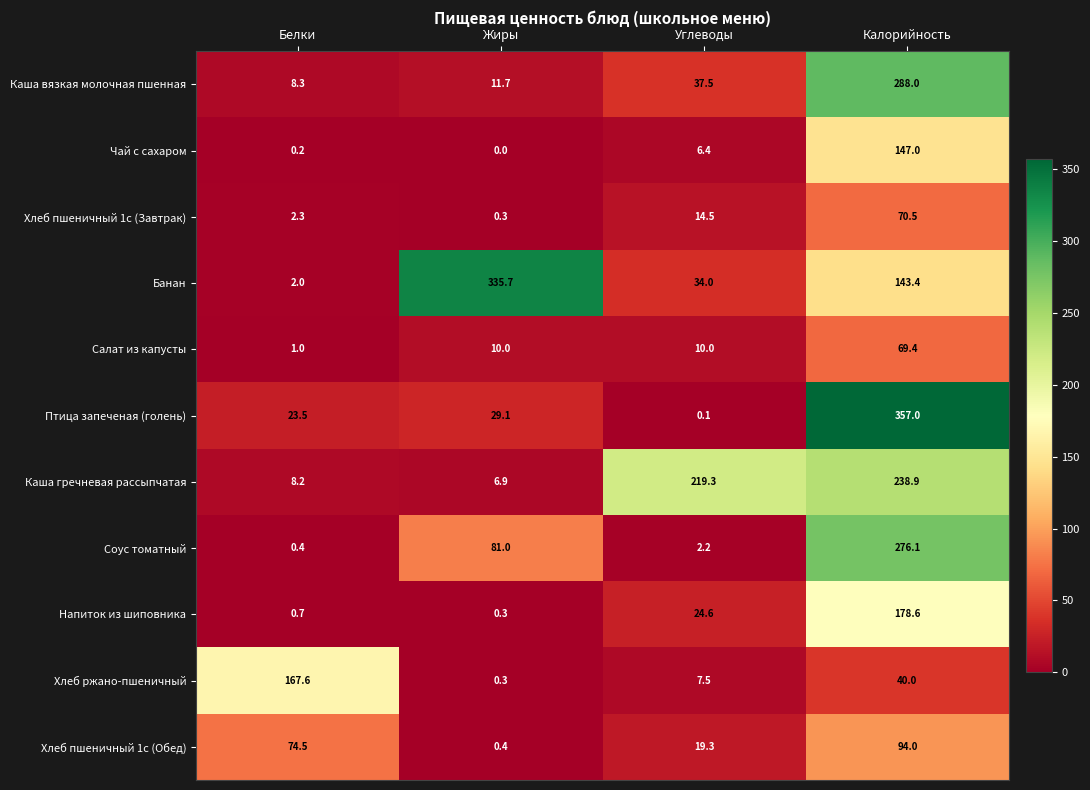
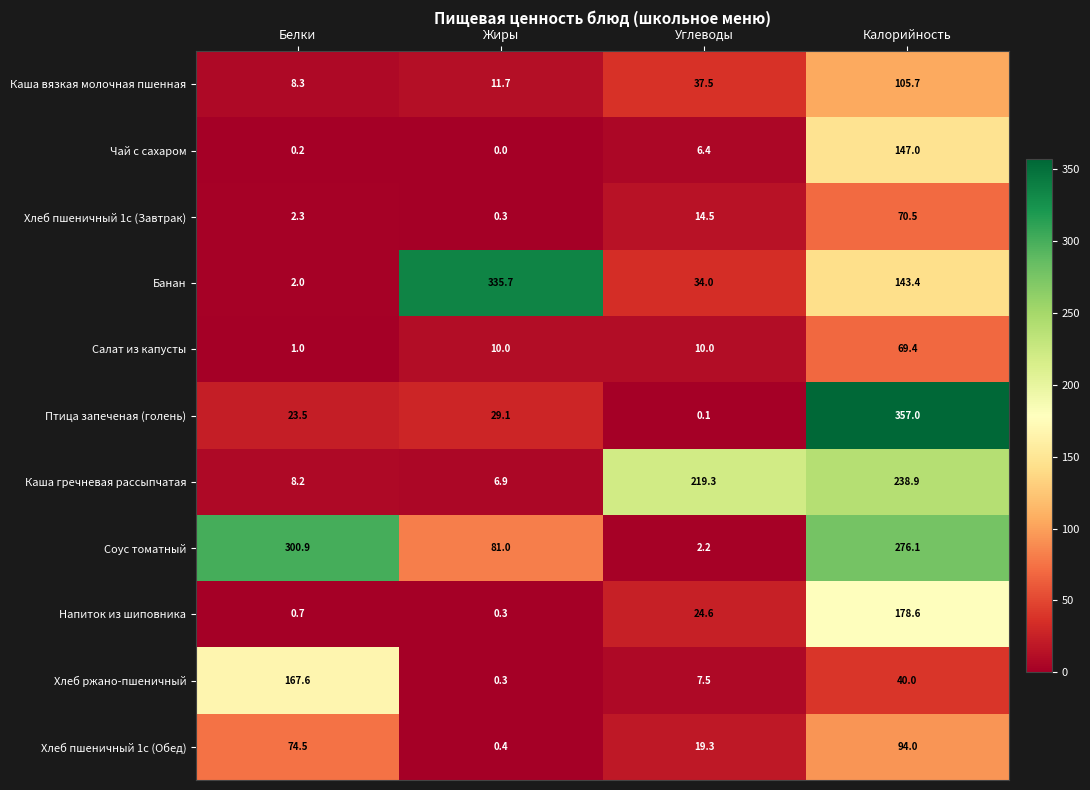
  {
    "Каша вязкая молочная пшенная": {
      "Белки": 8.3,
      "Жиры": 11.7,
      "Углеводы": 37.5,
-     "Калорийность": 288.0
+     "Калорийность": 105.7
    },
    "Чай с сахаром": {
      "Белки": 0.2,
      "Жиры": 0.0,
      "Углеводы": 6.4,
      "Калорийность": 147.0
    },
    "Хлеб пшеничный 1с (Завтрак)": {
      "Белки": 2.3,
      "Жиры": 0.3,
      "Углеводы": 14.5,
      "Калорийность": 70.5
    },
    "Банан": {
      "Белки": 2.0,
      "Жиры": 335.7,
      "Углеводы": 34.0,
      "Калорийность": 143.4
    },
    "Салат из капусты": {
      "Белки": 1.0,
      "Жиры": 10.0,
      "Углеводы": 10.0,
      "Калорийность": 69.4
    },
    "Птица запеченая (голень)": {
      "Белки": 23.5,
      "Жиры": 29.1,
      "Углеводы": 0.1,
      "Калорийность": 357.0
    },
    "Каша гречневая рассыпчатая": {
      "Белки": 8.2,
      "Жиры": 6.9,
      "Углеводы": 219.3,
      "Калорийность": 238.9
    },
    "Соус томатный": {
-     "Белки": 0.4,
+     "Белки": 300.9,
      "Жиры": 81.0,
      "Углеводы": 2.2,
      "Калорийность": 276.1
    },
    "Напиток из шиповника": {
      "Белки": 0.7,
      "Жиры": 0.3,
      "Углеводы": 24.6,
      "Калорийность": 178.6
    },
    "Хлеб ржано-пшеничный": {
      "Белки": 167.6,
      "Жиры": 0.3,
      "Углеводы": 7.5,
      "Калорийность": 40.0
    },
    "Хлеб пшеничный 1с (Обед)": {
      "Белки": 74.5,
      "Жиры": 0.4,
      "Углеводы": 19.3,
      "Калорийность": 94.0
    }
  }
